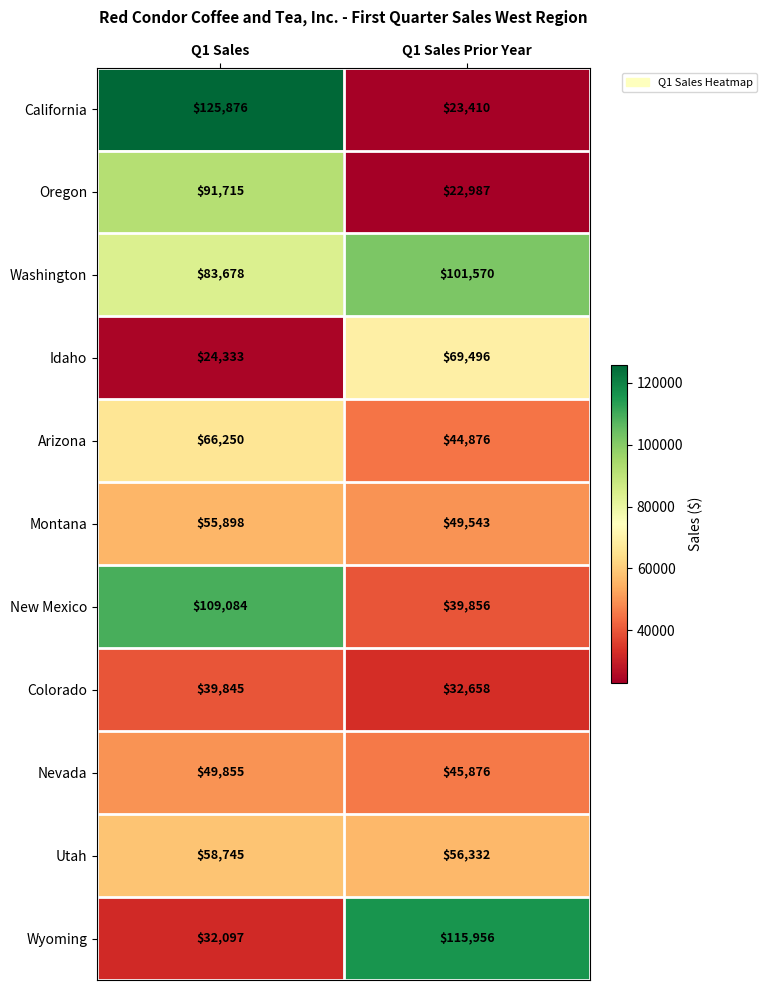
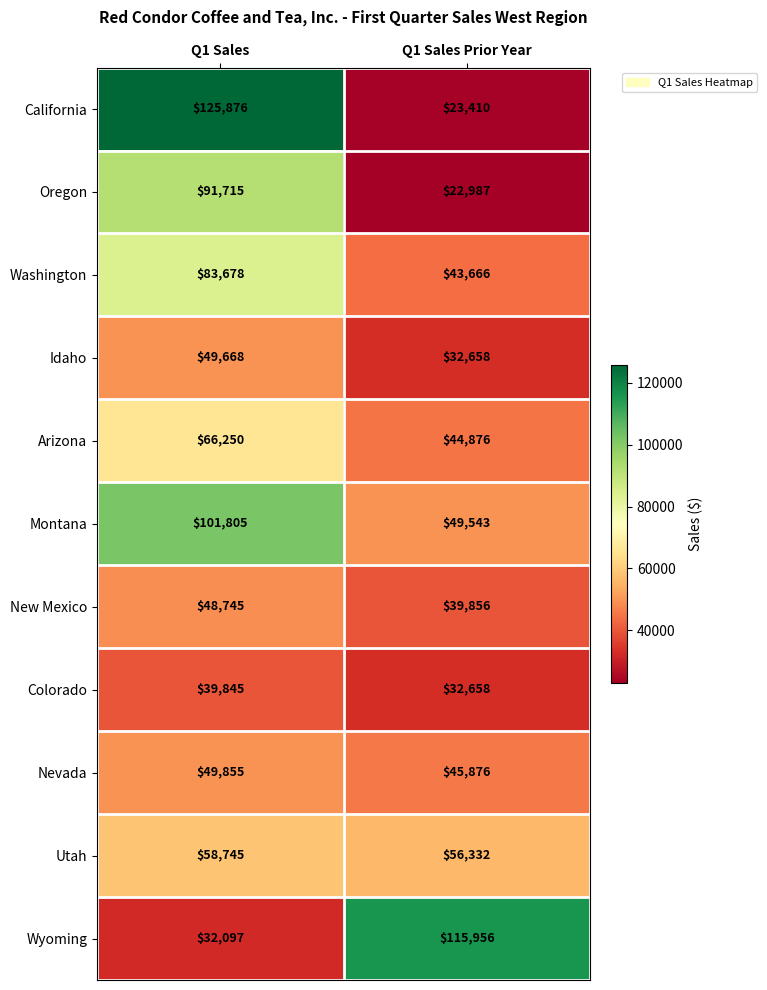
  {
    "California": {
      "Q1 Sales": "$125,876",
      "Q1 Sales Prior Year": "$23,410"
    },
    "Oregon": {
      "Q1 Sales": "$91,715",
      "Q1 Sales Prior Year": "$22,987"
    },
    "Washington": {
      "Q1 Sales": "$83,678",
-     "Q1 Sales Prior Year": "$101,570"
+     "Q1 Sales Prior Year": "$43,666"
    },
    "Idaho": {
-     "Q1 Sales": "$24,333",
-     "Q1 Sales Prior Year": "$69,496"
+     "Q1 Sales": "$49,668",
+     "Q1 Sales Prior Year": "$32,658"
    },
    "Arizona": {
      "Q1 Sales": "$66,250",
      "Q1 Sales Prior Year": "$44,876"
    },
    "Montana": {
-     "Q1 Sales": "$55,898",
+     "Q1 Sales": "$101,805",
      "Q1 Sales Prior Year": "$49,543"
    },
    "New Mexico": {
-     "Q1 Sales": "$109,084",
+     "Q1 Sales": "$48,745",
      "Q1 Sales Prior Year": "$39,856"
    },
    "Colorado": {
      "Q1 Sales": "$39,845",
      "Q1 Sales Prior Year": "$32,658"
    },
    "Nevada": {
      "Q1 Sales": "$49,855",
      "Q1 Sales Prior Year": "$45,876"
    },
    "Utah": {
      "Q1 Sales": "$58,745",
      "Q1 Sales Prior Year": "$56,332"
    },
    "Wyoming": {
      "Q1 Sales": "$32,097",
      "Q1 Sales Prior Year": "$115,956"
    }
  }
